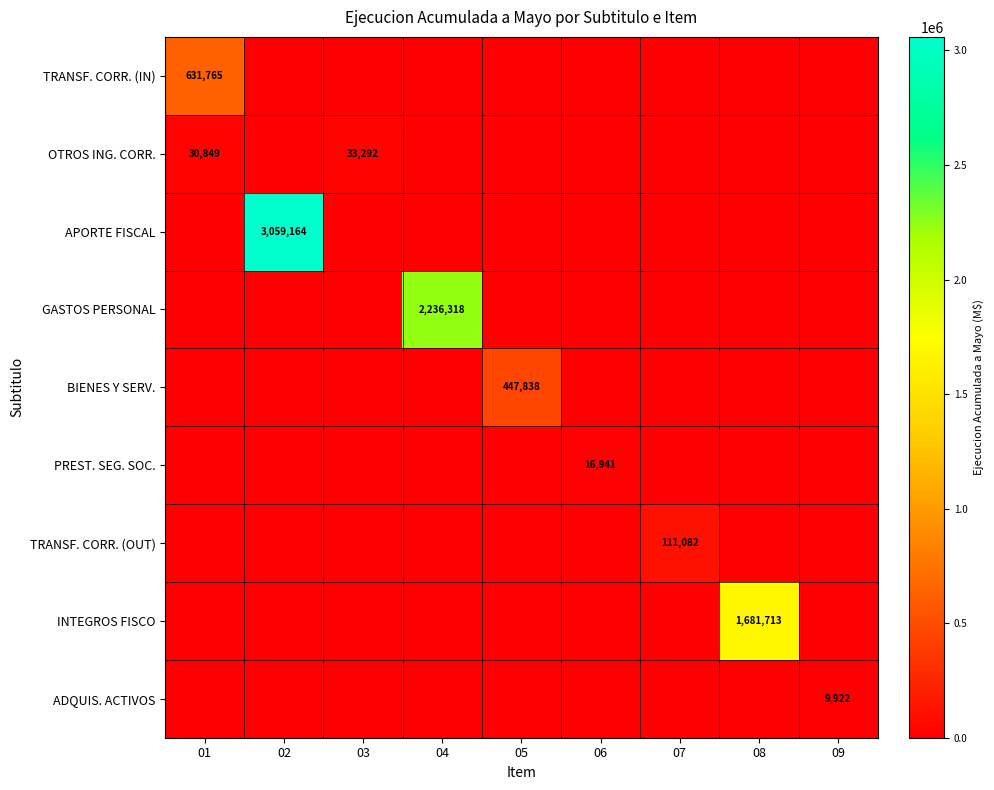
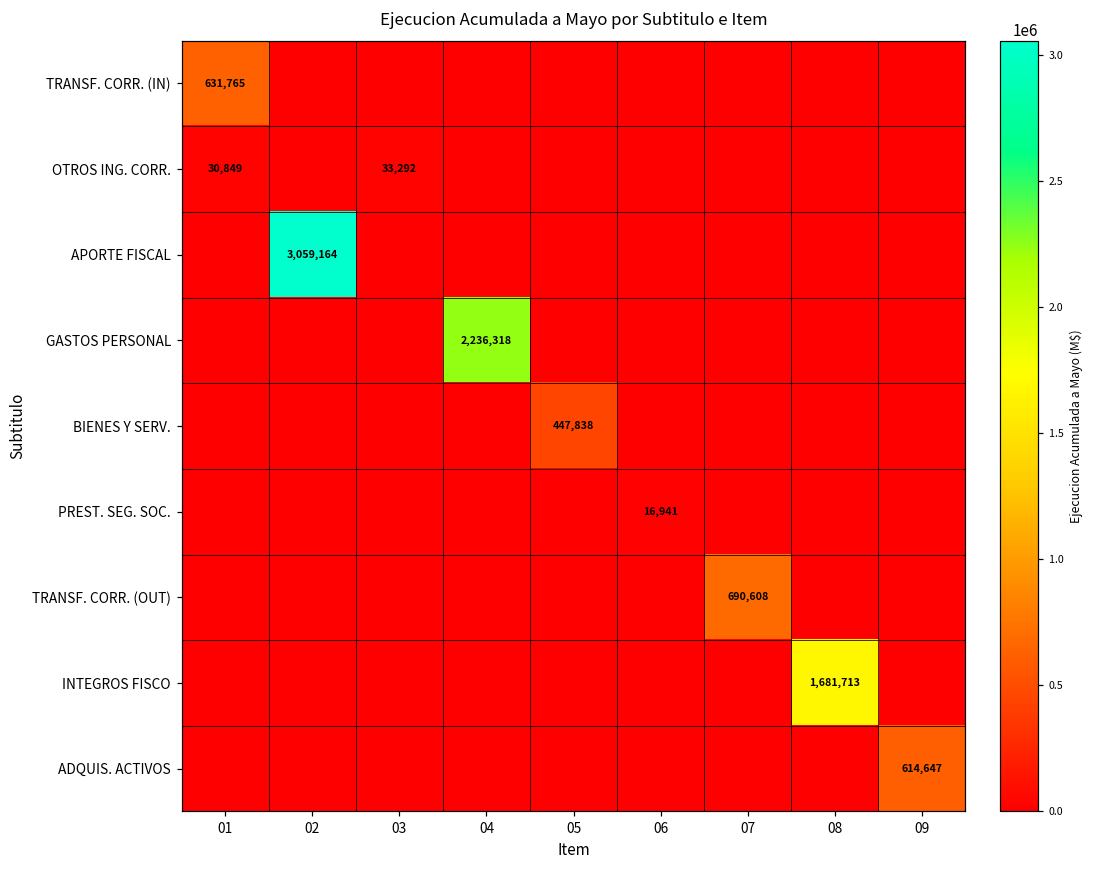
  {
    "TRANSF. CORR. (IN)": {
      "01": "631,765"
    },
    "OTROS ING. CORR.": {
      "01": "30,849",
      "03": "33,292"
    },
    "APORTE FISCAL": {
      "02": "3,059,164"
    },
    "GASTOS PERSONAL": {
      "04": "2,236,318"
    },
    "BIENES Y SERV.": {
      "05": "447,838"
    },
    "PREST. SEG. SOC.": {
      "06": "16,941"
    },
    "TRANSF. CORR. (OUT)": {
-     "07": "111,082"
+     "07": "690,608"
    },
    "INTEGROS FISCO": {
      "08": "1,681,713"
    },
    "ADQUIS. ACTIVOS": {
-     "09": "9,922"
+     "09": "614,647"
    }
  }
